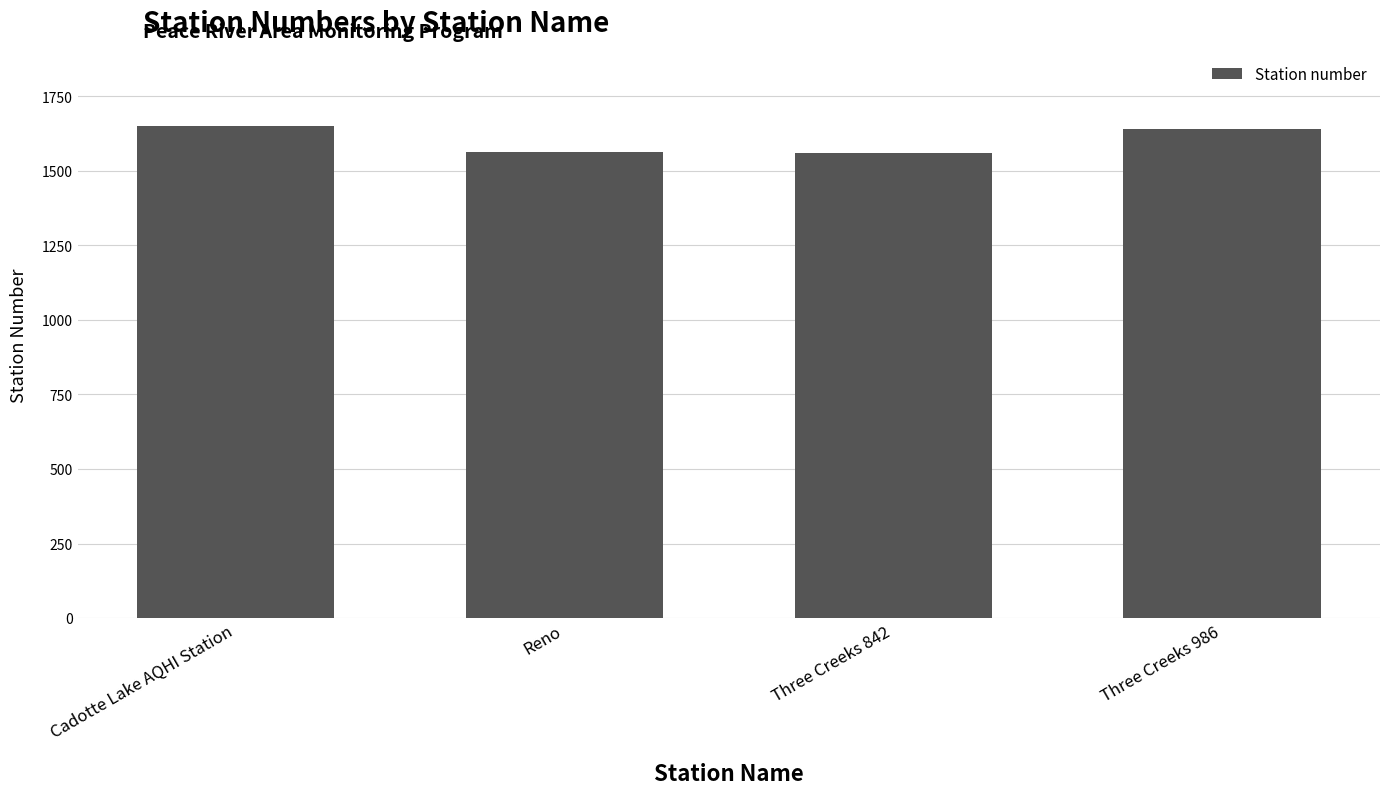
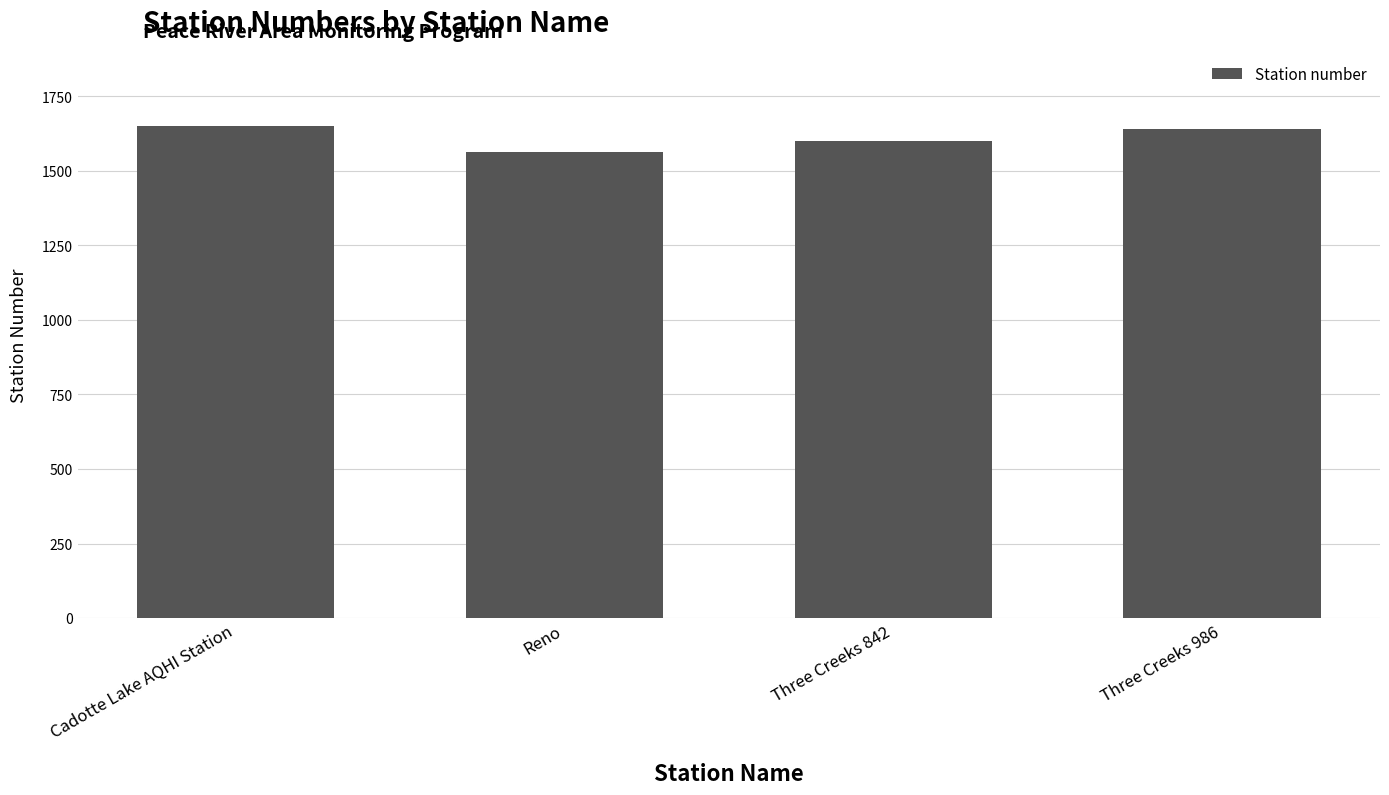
  {
    "Cadotte Lake AQHI Station": 1650,
    "Reno": 1560,
-   "Three Creeks 842": 1560,
+   "Three Creeks 842": 1600,
    "Three Creeks 986": 1640
  }
